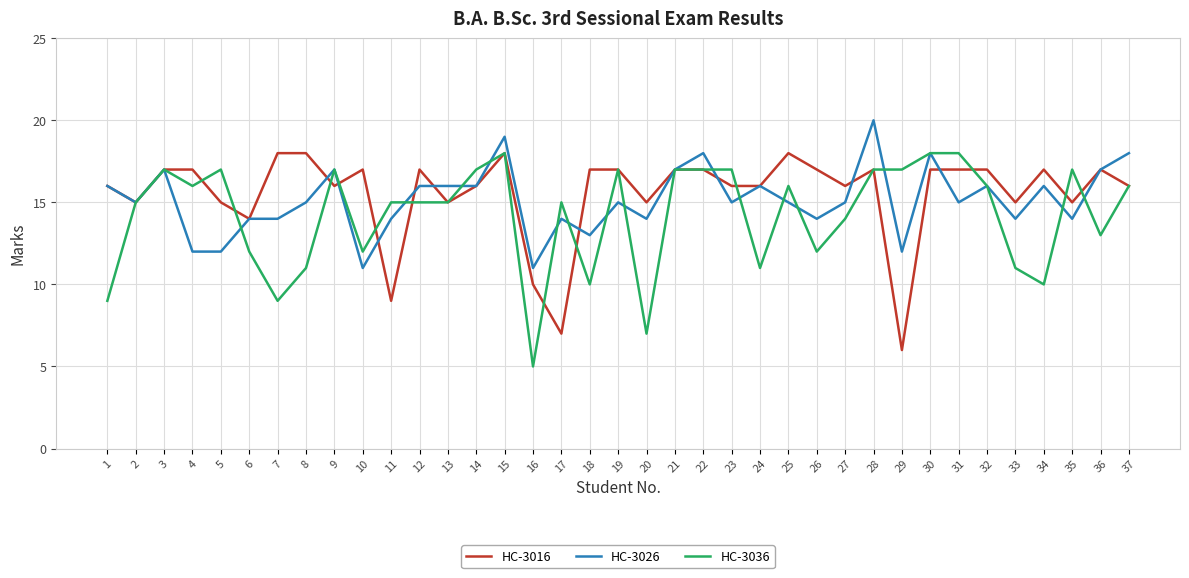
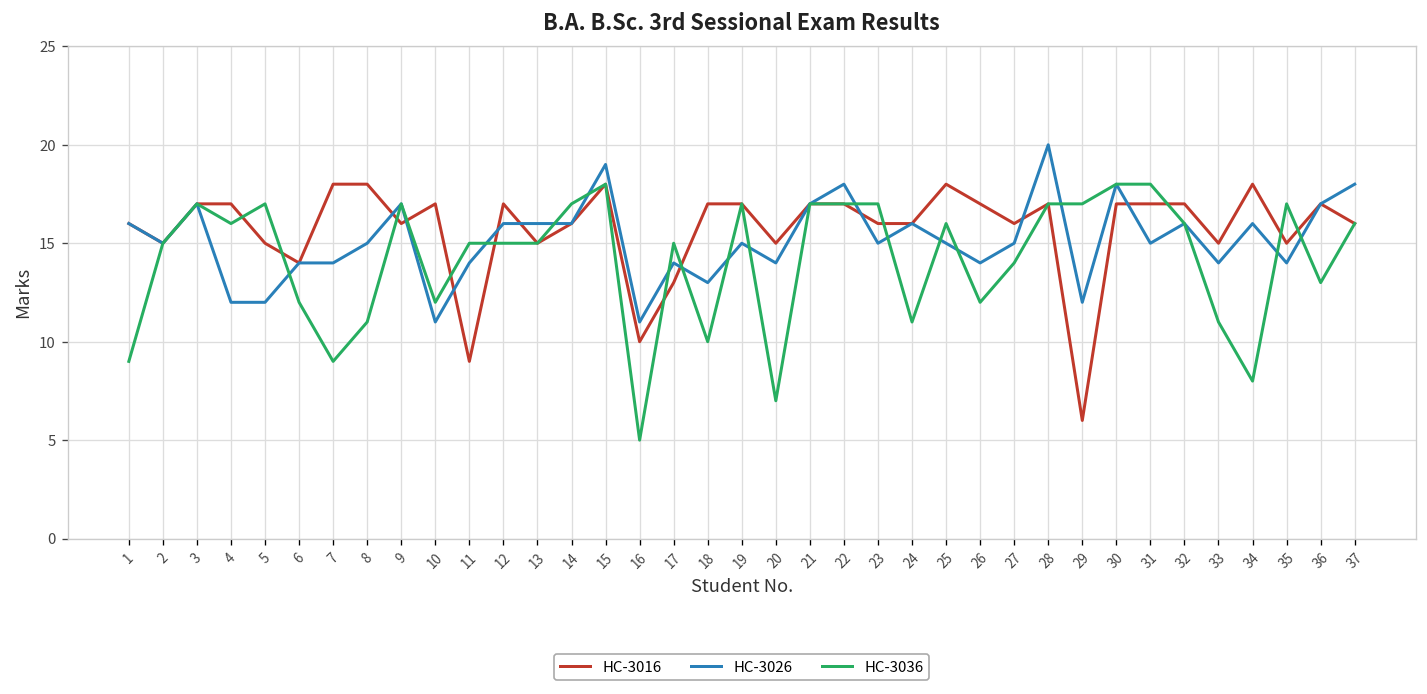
  {
    "HC-3016": {
      "4": 17,
      "5": 15,
      "7": 18,
      "8": 18,
      "9": 16,
      "10": 17,
      "11": 9,
      "12": 17,
      "16": 10,
-     "17": 7,
+     "17": 13,
      "18": 17,
      "20": 15,
      "23": 16,
      "25": 18,
      "26": 17,
      "27": 16,
      "29": 6,
      "30": 17,
      "31": 17,
      "32": 17,
      "33": 15,
-     "34": 17,
+     "34": 18,
      "35": 15
    },
    "HC-3026": {
      "4": 12,
      "5": 12,
      "7": 14,
      "8": 15,
      "10": 11,
      "11": 14,
      "12": 16,
      "13": 16,
      "15": 19,
      "16": 11,
      "17": 14,
      "18": 13,
      "19": 15,
      "20": 14,
      "22": 18,
      "23": 15,
      "25": 15,
      "26": 14,
      "27": 15,
      "28": 20,
      "29": 12,
      "31": 15,
      "33": 14,
      "34": 16,
      "35": 14,
      "37": 18
    },
    "HC-3036": {
      "1": 9,
      "4": 16,
      "5": 17,
      "6": 12,
      "7": 9,
      "8": 11,
      "10": 12,
      "11": 15,
      "12": 15,
      "14": 17,
      "16": 5,
      "17": 15,
      "18": 10,
      "20": 7,
      "23": 17,
      "24": 11,
      "25": 16,
      "26": 12,
      "27": 14,
      "29": 17,
      "31": 18,
      "33": 11,
-     "34": 10,
+     "34": 8,
      "35": 17,
      "36": 13
    }
  }
